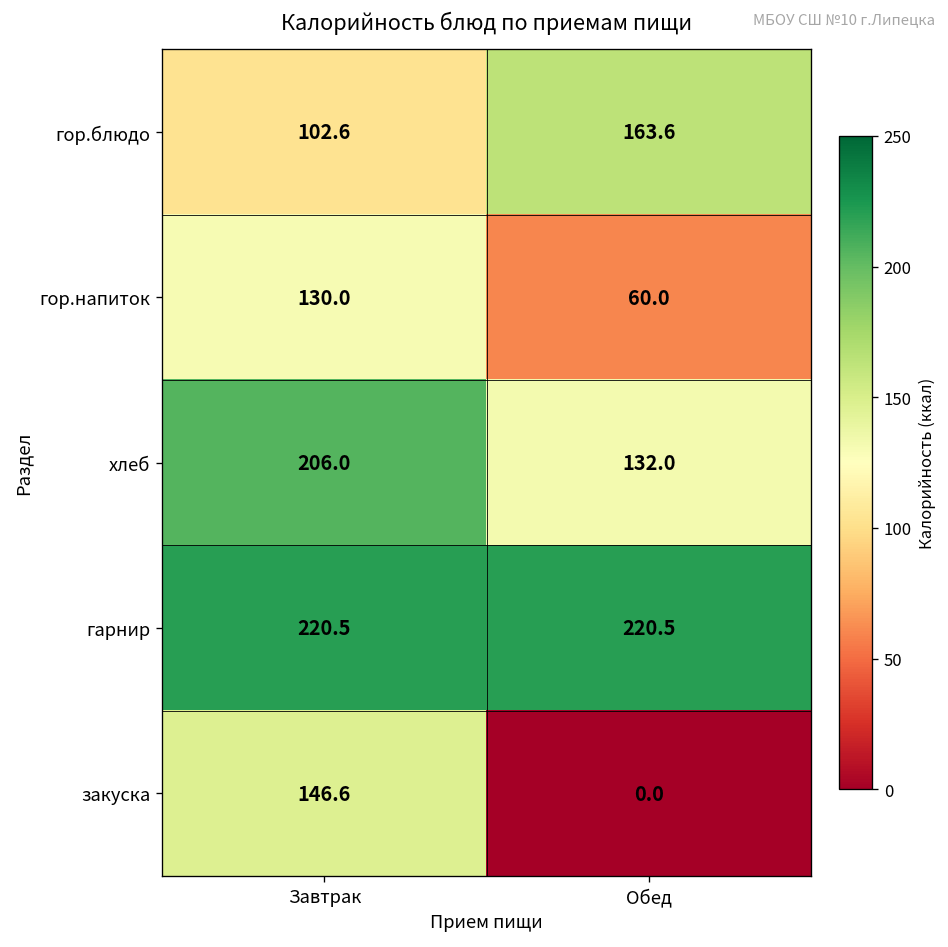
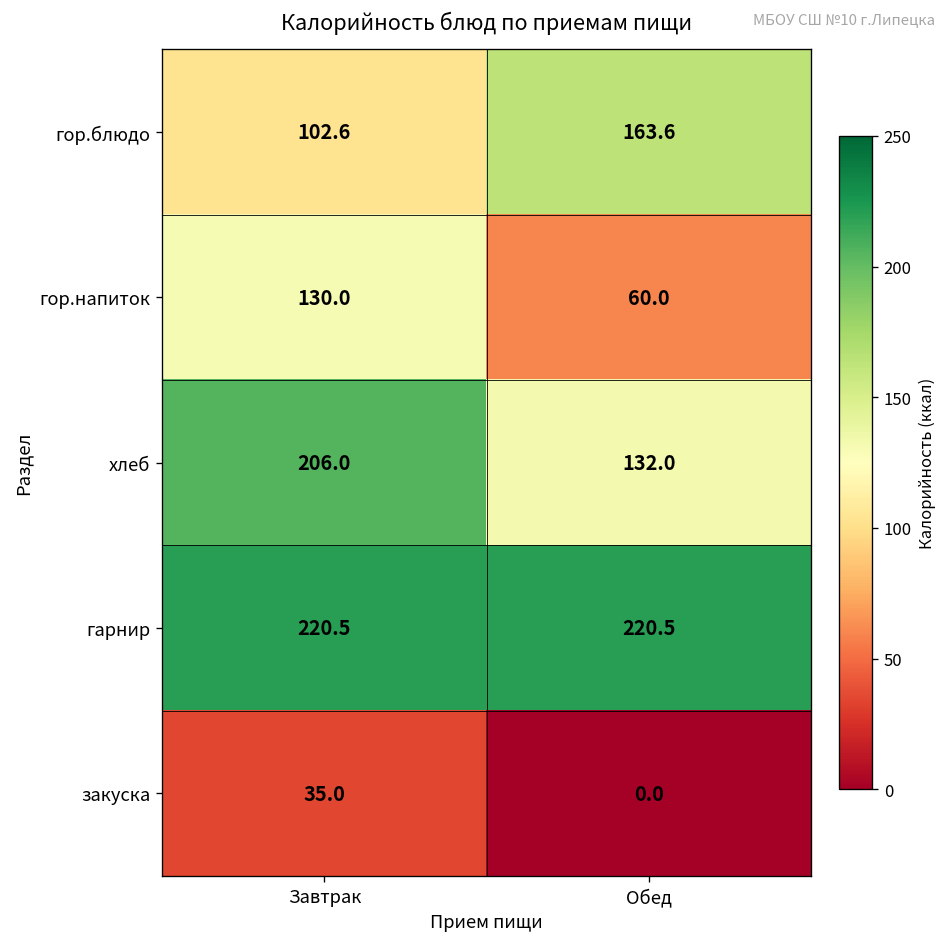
  {
    "гор.блюдо": {
      "Завтрак": 102.6,
      "Обед": 163.6
    },
    "гор.напиток": {
      "Завтрак": 130.0,
      "Обед": 60.0
    },
    "хлеб": {
      "Завтрак": 206.0,
      "Обед": 132.0
    },
    "гарнир": {
      "Завтрак": 220.5,
      "Обед": 220.5
    },
    "закуска": {
-     "Завтрак": 146.6,
+     "Завтрак": 35.0,
      "Обед": 0.0
    }
  }
